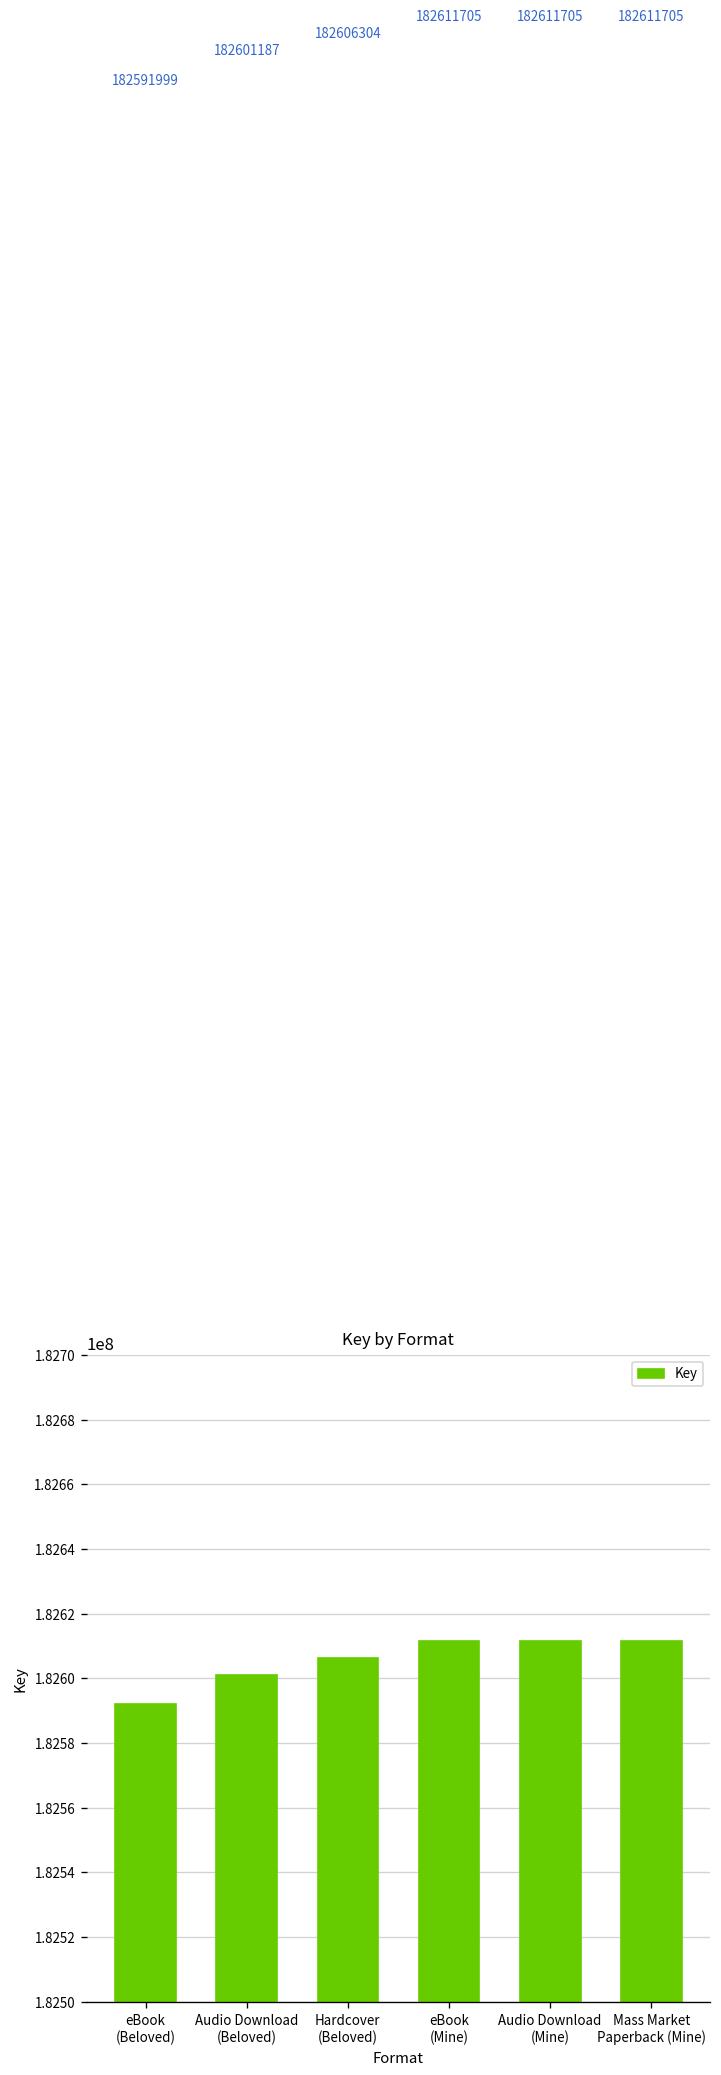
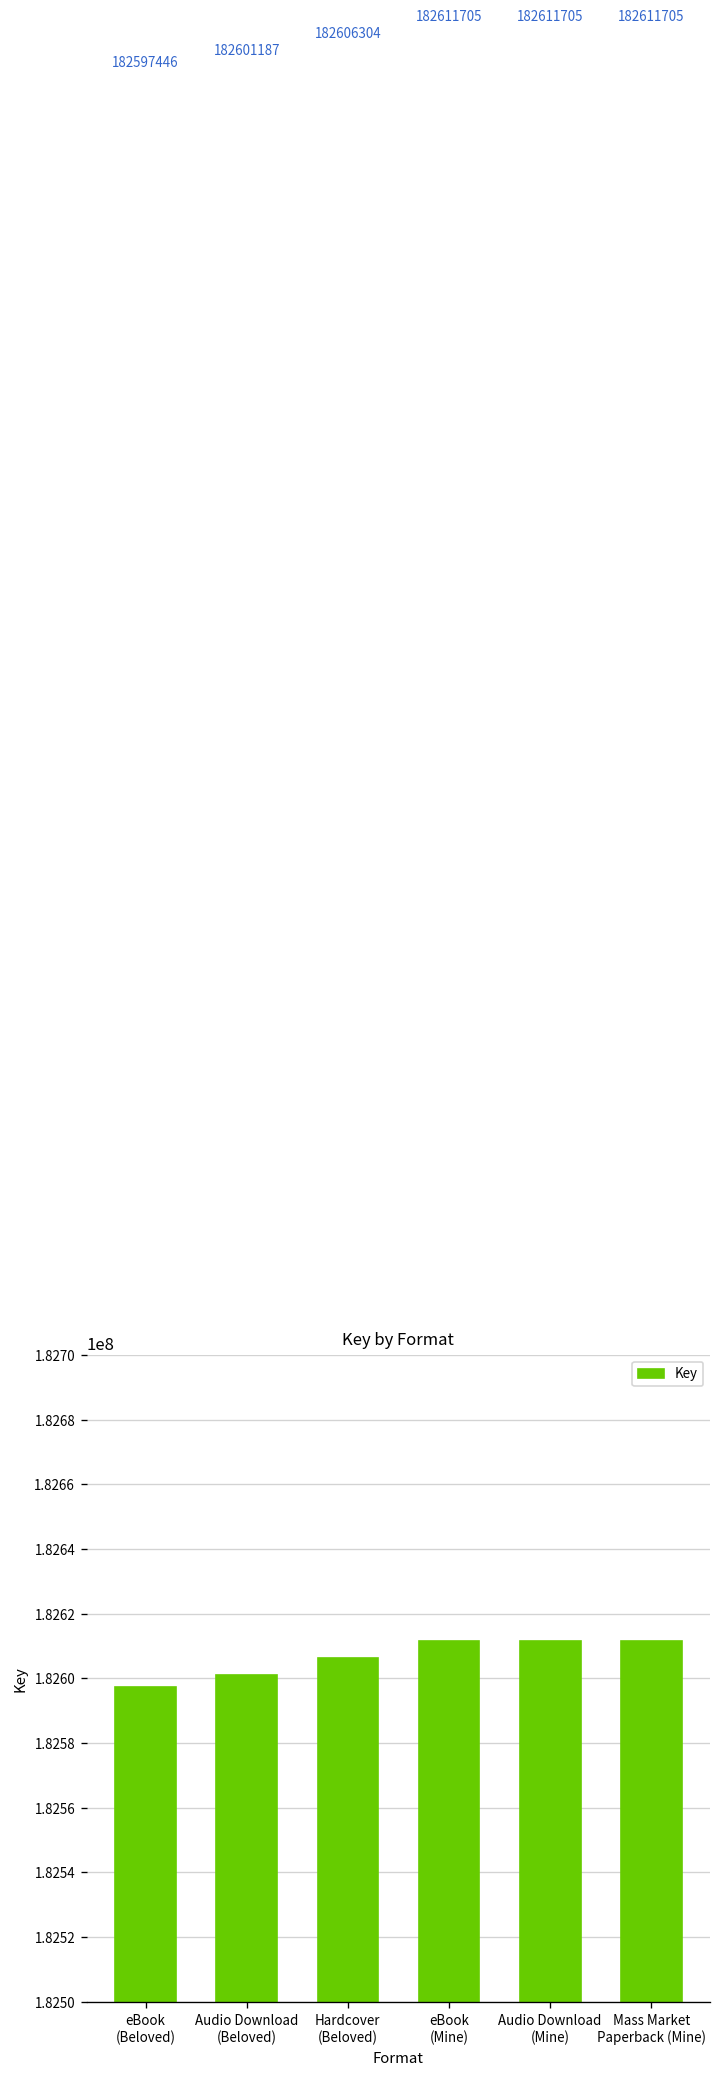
  {
-   "eBook (Beloved)": 182591999
+   "eBook (Beloved)": 182597446
  }
